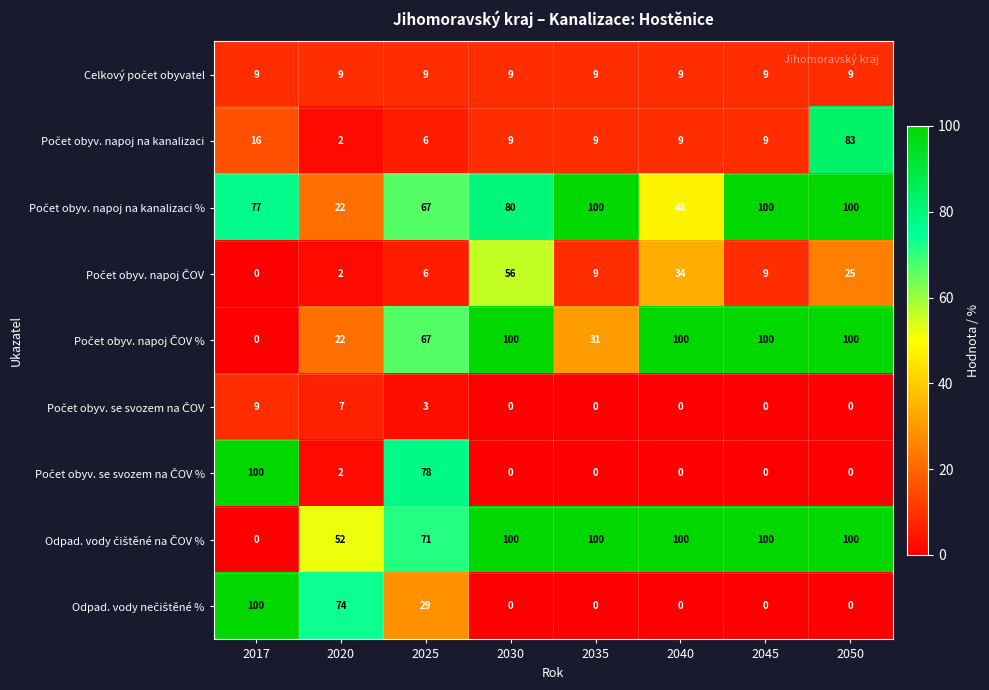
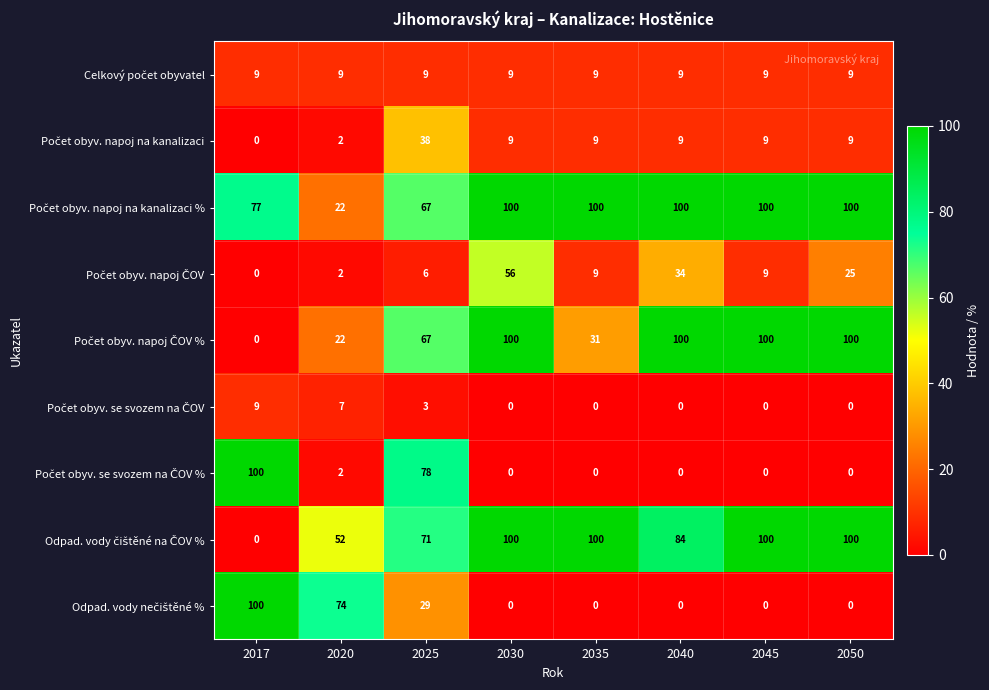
  {
    "Celkový počet obyvatel": {
      "2017": 9,
      "2020": 9,
      "2025": 9,
      "2030": 9,
      "2035": 9,
      "2040": 9,
      "2045": 9
    },
    "Počet obyv. napoj na kanalizaci": {
-     "2017": 16,
+     "2017": 0,
      "2020": 2,
-     "2025": 6,
+     "2025": 38,
      "2030": 9,
      "2035": 9,
      "2040": 9,
      "2045": 9,
-     "2050": 83
+     "2050": 9
    },
    "Počet obyv. napoj na kanalizaci %": {
      "2017": 77,
      "2020": 22,
      "2025": 67,
-     "2030": 80,
+     "2030": 100,
      "2035": 100,
-     "2040": 48,
+     "2040": 100,
      "2045": 100,
      "2050": 100
    },
    "Počet obyv. napoj ČOV": {
      "2017": 0,
      "2020": 2,
      "2025": 6,
      "2030": 56,
      "2035": 9,
      "2040": 34,
      "2045": 9,
      "2050": 25
    },
    "Počet obyv. napoj ČOV %": {
      "2017": 0,
      "2020": 22,
      "2025": 67,
      "2030": 100,
      "2035": 31,
      "2040": 100,
      "2045": 100,
      "2050": 100
    },
    "Počet obyv. se svozem na ČOV": {
      "2017": 9,
      "2020": 7,
      "2025": 3,
      "2030": 0,
      "2035": 0,
      "2040": 0,
      "2045": 0,
      "2050": 0
    },
    "Počet obyv. se svozem na ČOV %": {
      "2017": 100,
      "2020": 2,
      "2025": 78,
      "2030": 0,
      "2035": 0,
      "2040": 0,
      "2045": 0,
      "2050": 0
    },
    "Odpad. vody čištěné na ČOV %": {
      "2017": 0,
      "2020": 52,
      "2025": 71,
      "2030": 100,
      "2035": 100,
-     "2040": 100,
+     "2040": 84,
      "2045": 100,
      "2050": 100
    },
    "Odpad. vody nečištěné %": {
      "2017": 100,
      "2020": 74,
      "2025": 29,
      "2030": 0,
      "2035": 0,
      "2040": 0,
      "2045": 0,
      "2050": 0
    }
  }
